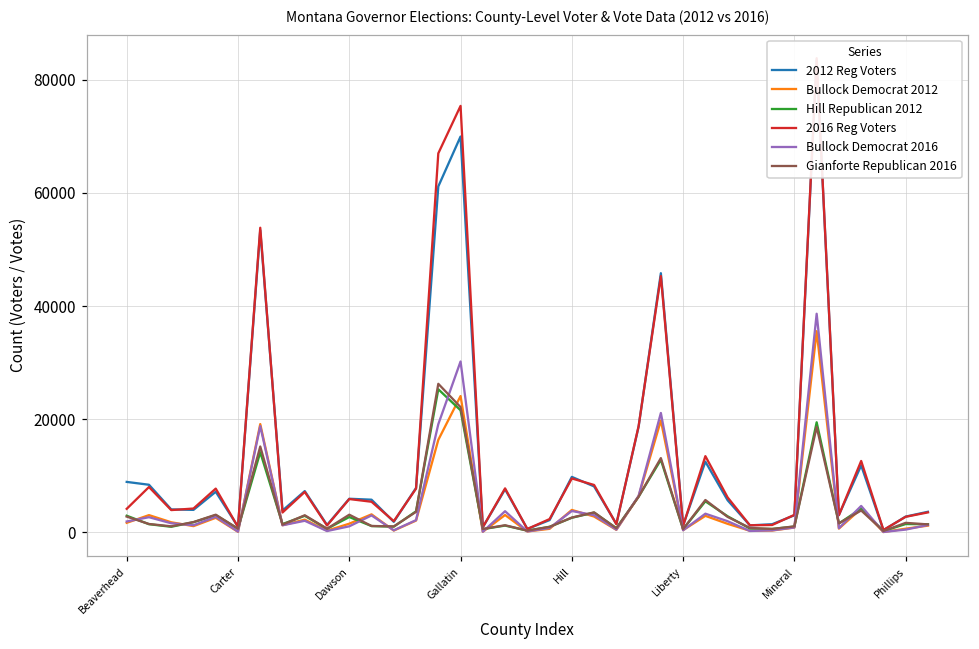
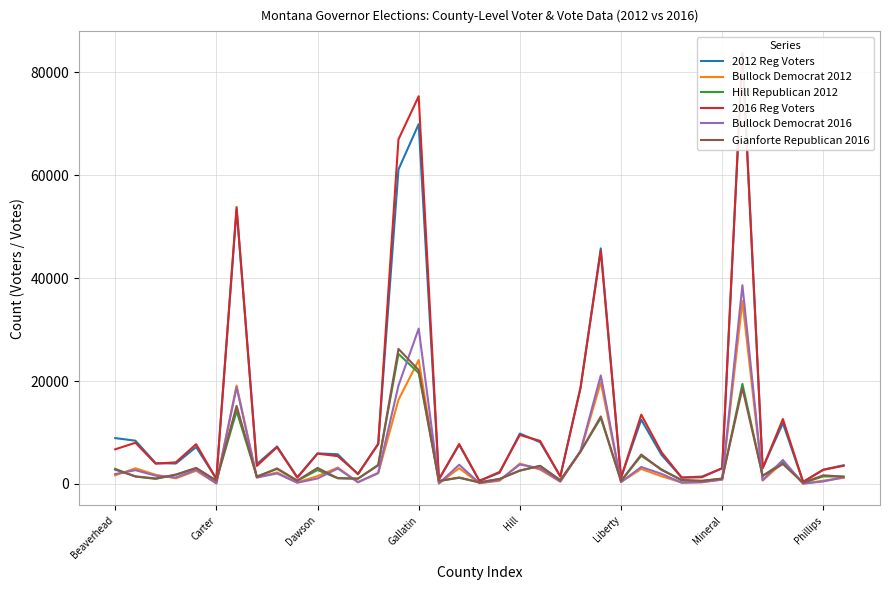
  {
    "2012 Reg Voters": {
      "Beaverhead": 9000,
      "Gallatin": 70000
    },
    "Bullock Democrat 2012": {
      "Gallatin": 24000
    },
    "Hill Republican 2012": {
      "Gallatin": 22000
    },
    "2016 Reg Voters": {
-     "Beaverhead": 4000,
+     "Beaverhead": 7000,
      "Gallatin": 75000
    },
    "Bullock Democrat 2016": {
      "Gallatin": 30000
    },
    "Gianforte Republican 2016": {
      "Gallatin": 22000
    }
  }
